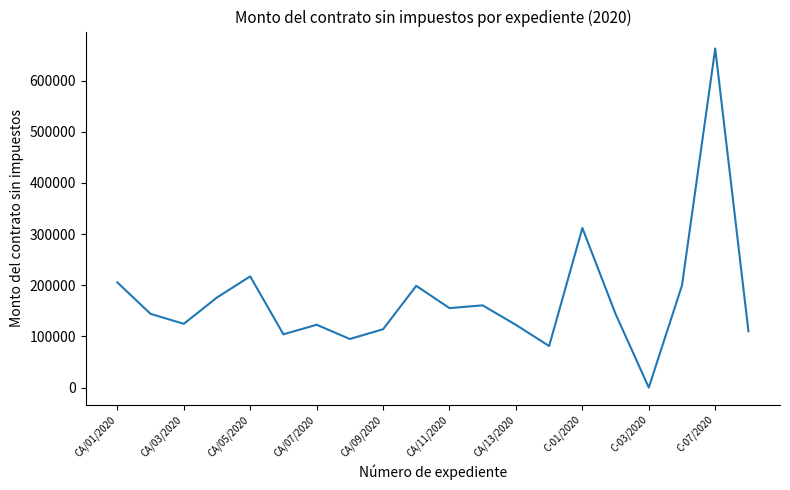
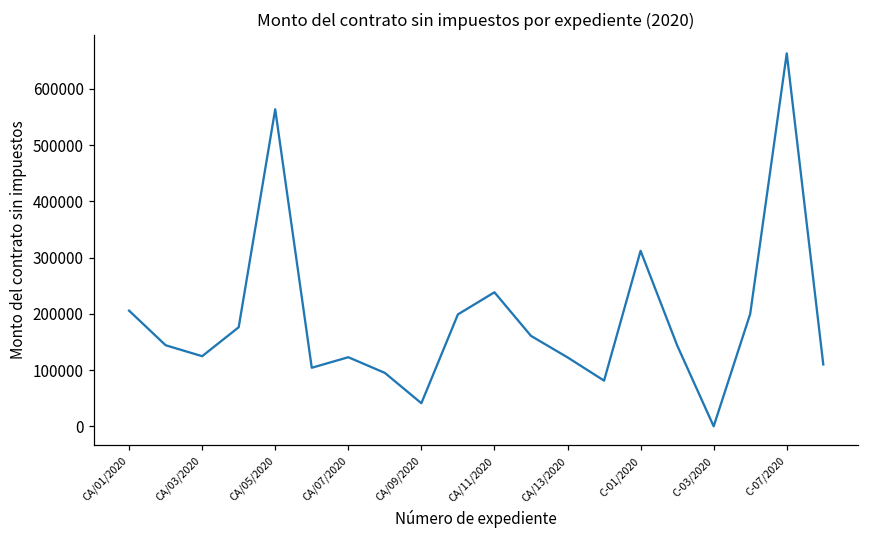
  {
    "CA/01/2020": 210000,
    "CA/03/2020": 120000,
-   "CA/05/2020": 220000,
+   "CA/05/2020": 560000,
    "CA/07/2020": 120000,
-   "CA/09/2020": 110000,
-   "CA/11/2020": 160000,
+   "CA/09/2020": 40000,
+   "CA/11/2020": 240000,
    "CA/13/2020": 120000,
    "C-01/2020": 310000,
    "C-03/2020": 0,
    "C-07/2020": 660000
  }
